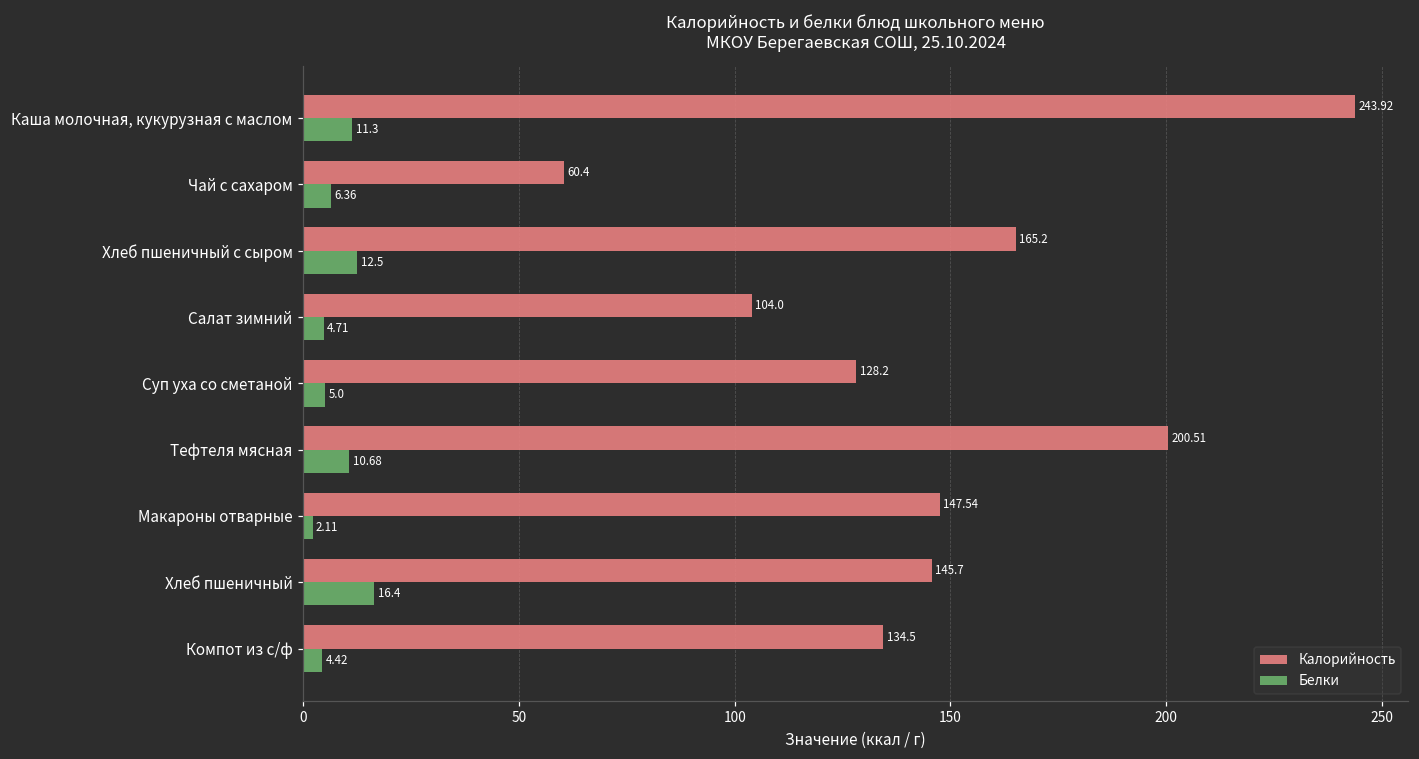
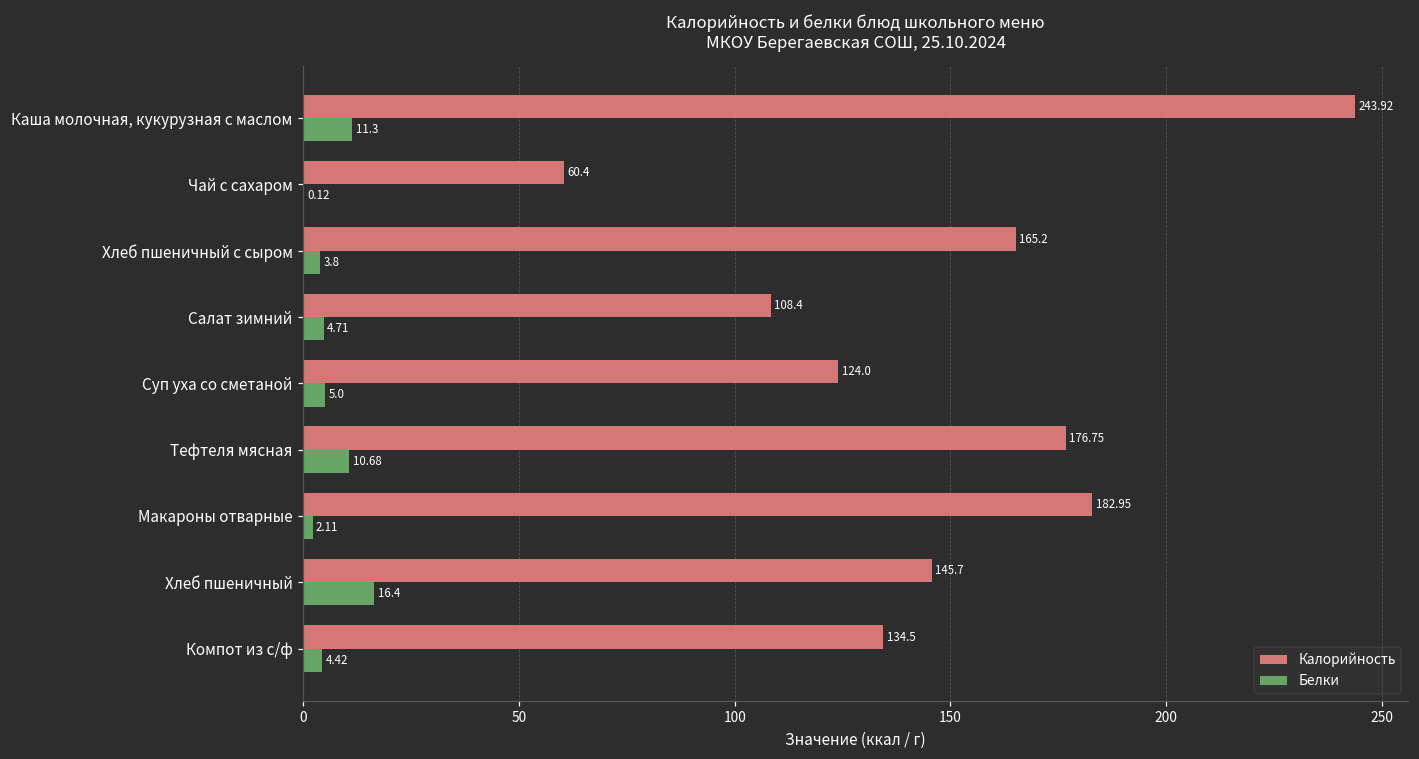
  {
    "Калорийность": {
      "Каша молочная, кукурузная с маслом": 243.92,
      "Чай с сахаром": 60.4,
      "Хлеб пшеничный с сыром": 165.2,
-     "Салат зимний": 104.0,
-     "Суп уха со сметаной": 128.2,
-     "Тефтеля мясная": 200.51,
-     "Макароны отварные": 147.54,
+     "Салат зимний": 108.4,
+     "Суп уха со сметаной": 124.0,
+     "Тефтеля мясная": 176.75,
+     "Макароны отварные": 182.95,
      "Хлеб пшеничный": 145.7,
      "Компот из с/ф": 134.5
    },
    "Белки": {
      "Каша молочная, кукурузная с маслом": 11.3,
-     "Чай с сахаром": 6.36,
-     "Хлеб пшеничный с сыром": 12.5,
+     "Чай с сахаром": 0.12,
+     "Хлеб пшеничный с сыром": 3.8,
      "Салат зимний": 4.71,
      "Суп уха со сметаной": 5.0,
      "Тефтеля мясная": 10.68,
      "Макароны отварные": 2.11,
      "Хлеб пшеничный": 16.4,
      "Компот из с/ф": 4.42
    }
  }
